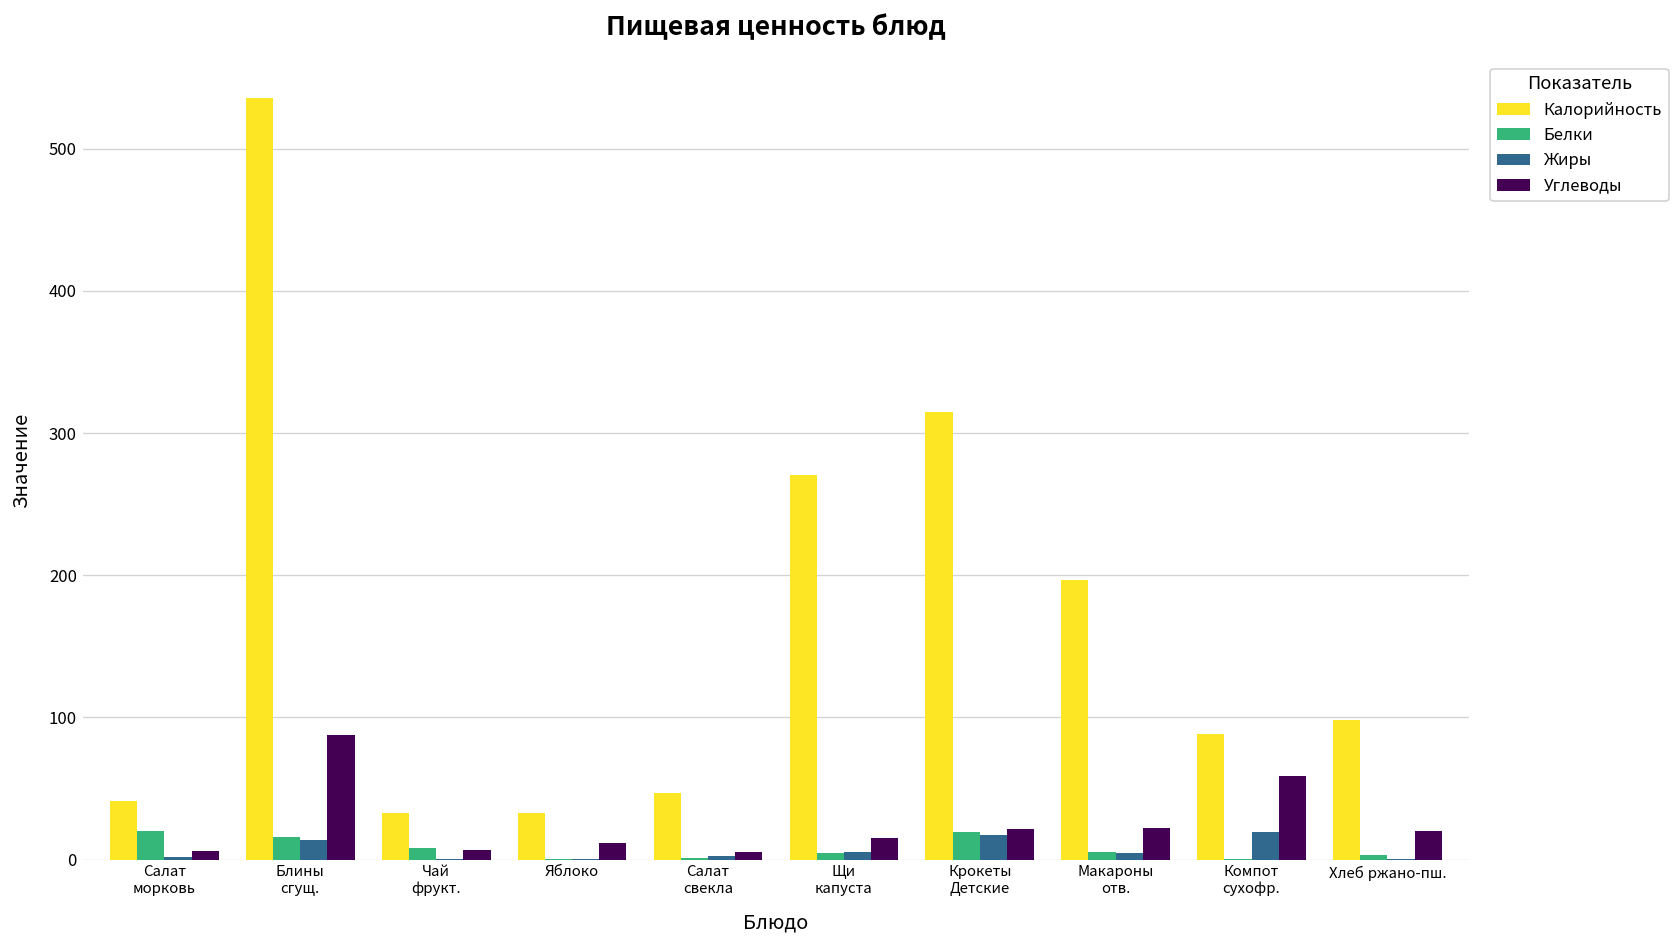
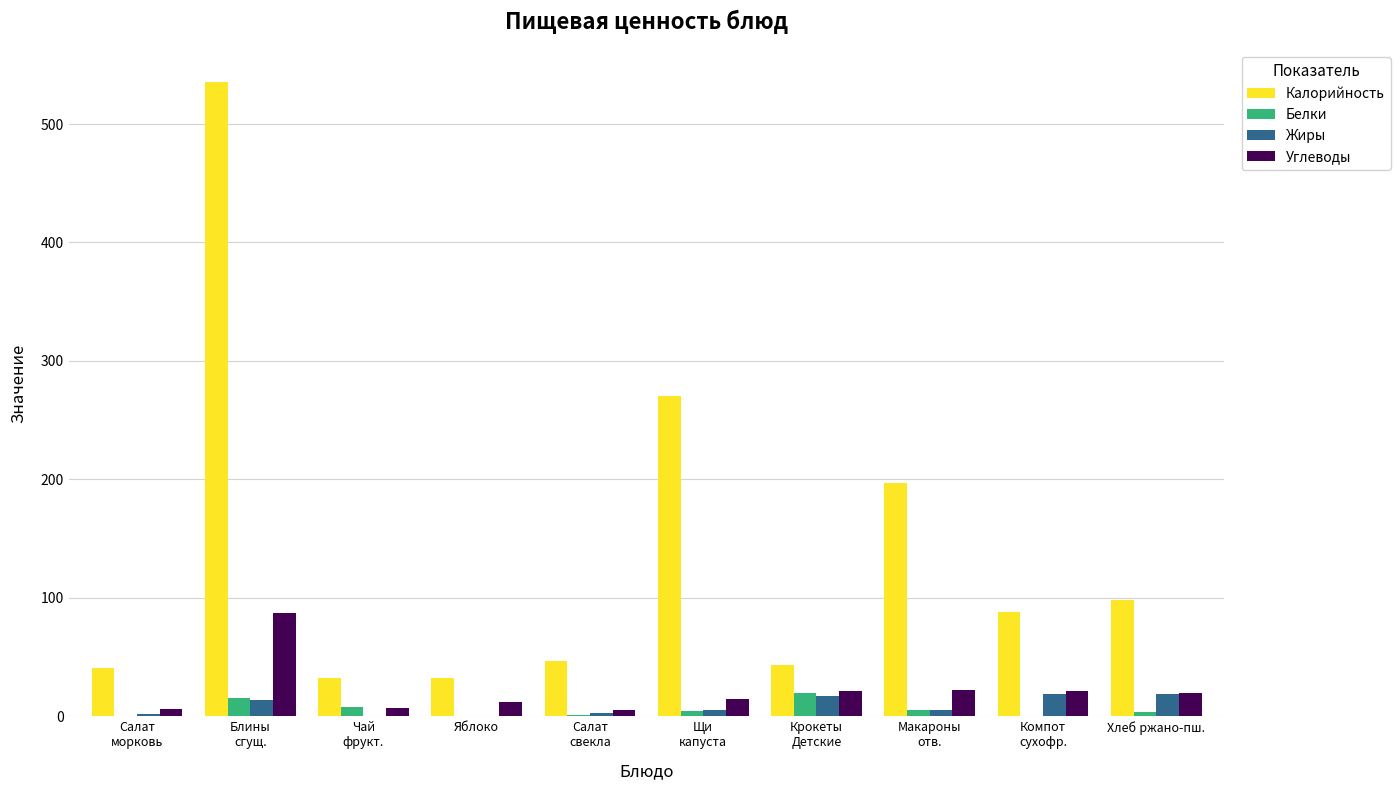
  {
    "Калорийность": {
      "Салат морковь": 41,
      "Блины сгущ.": 536,
      "Чай фрукт.": 32,
      "Яблоко": 33,
      "Салат свекла": 47,
      "Щи капуста": 270,
-     "Крокеты Детские": 315,
+     "Крокеты Детские": 43,
      "Макароны отв.": 197,
      "Компот сухофр.": 88,
      "Хлеб ржано-пш.": 98
    },
    "Белки": {
-     "Салат морковь": 20,
+     "Салат морковь": 1,
      "Блины сгущ.": 16,
      "Чай фрукт.": 8,
      "Щи капуста": 5,
      "Крокеты Детские": 19,
      "Макароны отв.": 5,
      "Хлеб ржано-пш.": 3
    },
    "Жиры": {
      "Блины сгущ.": 14,
      "Салат свекла": 3,
      "Щи капуста": 6,
      "Крокеты Детские": 17,
      "Макароны отв.": 5,
      "Компот сухофр.": 19,
-     "Хлеб ржано-пш.": 1
+     "Хлеб ржано-пш.": 19
    },
    "Углеводы": {
      "Салат морковь": 6,
      "Блины сгущ.": 88,
      "Чай фрукт.": 7,
      "Яблоко": 12,
      "Салат свекла": 5,
      "Щи капуста": 15,
      "Крокеты Детские": 21,
      "Макароны отв.": 22,
-     "Компот сухофр.": 59,
+     "Компот сухофр.": 22,
      "Хлеб ржано-пш.": 20
    }
  }
